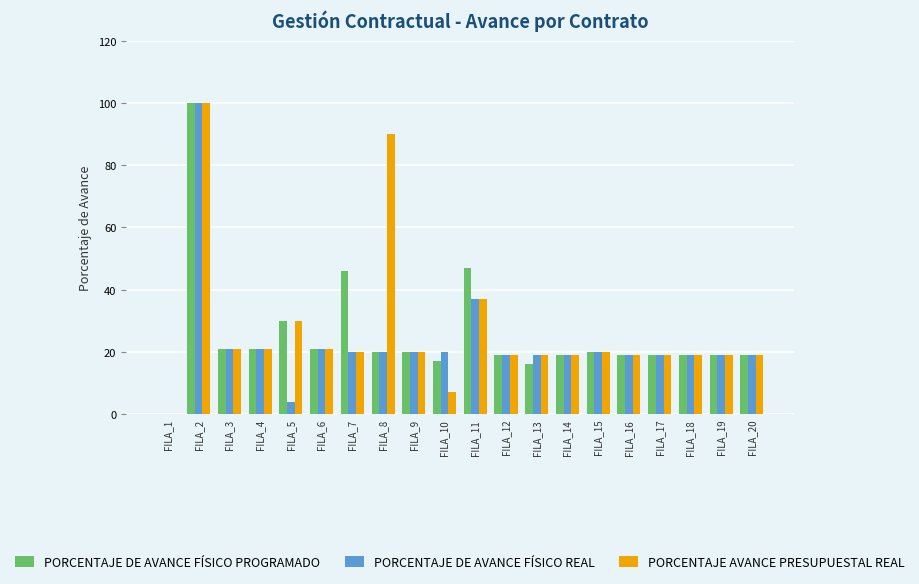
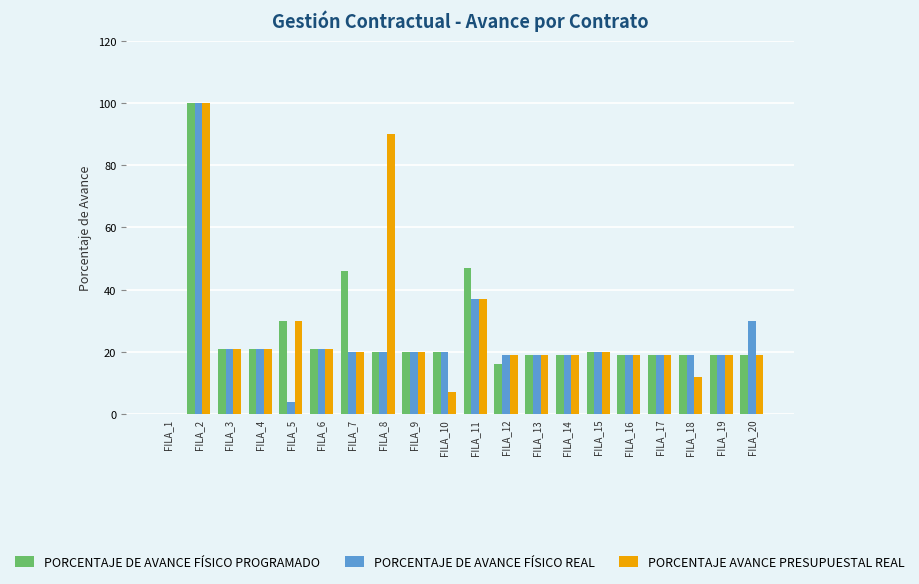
  {
    "PORCENTAJE DE AVANCE FÍSICO PROGRAMADO": {
      "FILA_1": 0,
      "FILA_2": 100,
      "FILA_3": 21,
      "FILA_4": 21,
      "FILA_5": 30,
      "FILA_6": 21,
      "FILA_7": 46,
      "FILA_8": 20,
      "FILA_9": 20,
-     "FILA_10": 17,
+     "FILA_10": 20,
      "FILA_11": 47,
-     "FILA_12": 19,
-     "FILA_13": 16,
+     "FILA_12": 16,
+     "FILA_13": 19,
      "FILA_14": 19,
      "FILA_15": 20,
      "FILA_16": 19,
      "FILA_17": 19,
      "FILA_18": 19,
      "FILA_19": 19,
      "FILA_20": 19
    },
    "PORCENTAJE DE AVANCE FÍSICO REAL": {
      "FILA_1": 0,
      "FILA_2": 100,
      "FILA_3": 21,
      "FILA_4": 21,
      "FILA_5": 4,
      "FILA_6": 21,
      "FILA_7": 20,
      "FILA_8": 20,
      "FILA_9": 20,
      "FILA_10": 20,
      "FILA_11": 37,
      "FILA_12": 19,
      "FILA_13": 19,
      "FILA_14": 19,
      "FILA_15": 20,
      "FILA_16": 19,
      "FILA_17": 19,
      "FILA_18": 19,
      "FILA_19": 19,
-     "FILA_20": 19
+     "FILA_20": 30
    },
    "PORCENTAJE AVANCE PRESUPUESTAL REAL": {
      "FILA_1": 0,
      "FILA_2": 100,
      "FILA_3": 21,
      "FILA_4": 21,
      "FILA_5": 30,
      "FILA_6": 21,
      "FILA_7": 20,
      "FILA_8": 90,
      "FILA_9": 20,
      "FILA_10": 7,
      "FILA_11": 37,
      "FILA_12": 19,
      "FILA_13": 19,
      "FILA_14": 19,
      "FILA_15": 20,
      "FILA_16": 19,
      "FILA_17": 19,
-     "FILA_18": 19,
+     "FILA_18": 12,
      "FILA_19": 19,
      "FILA_20": 19
    }
  }
